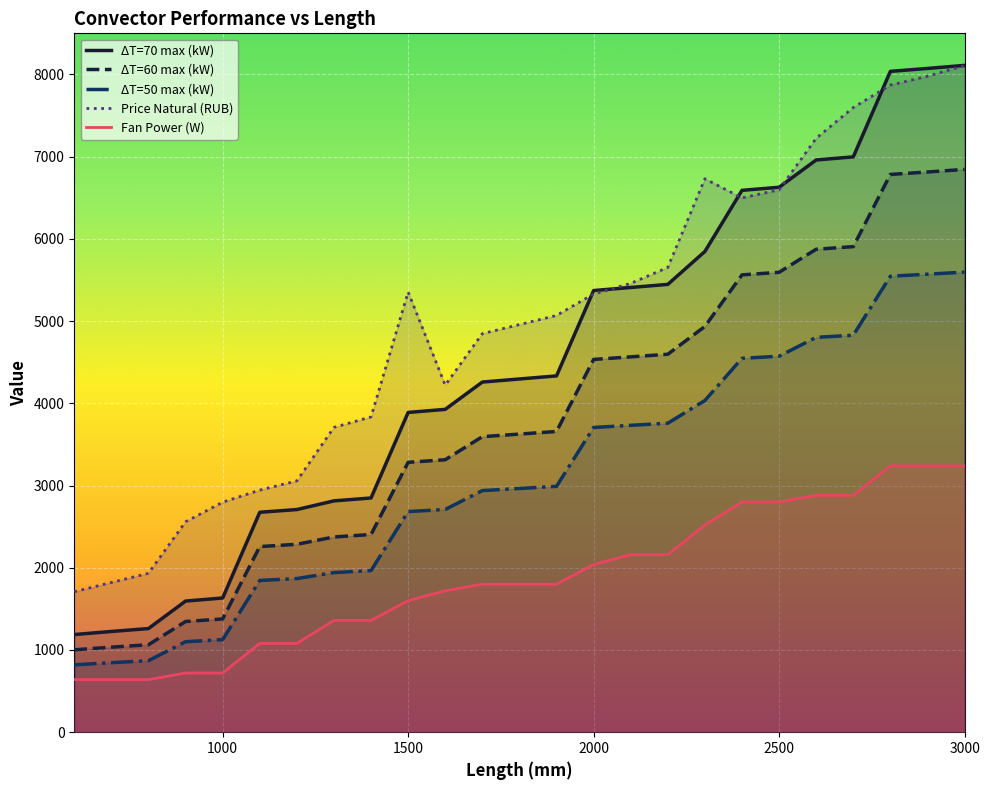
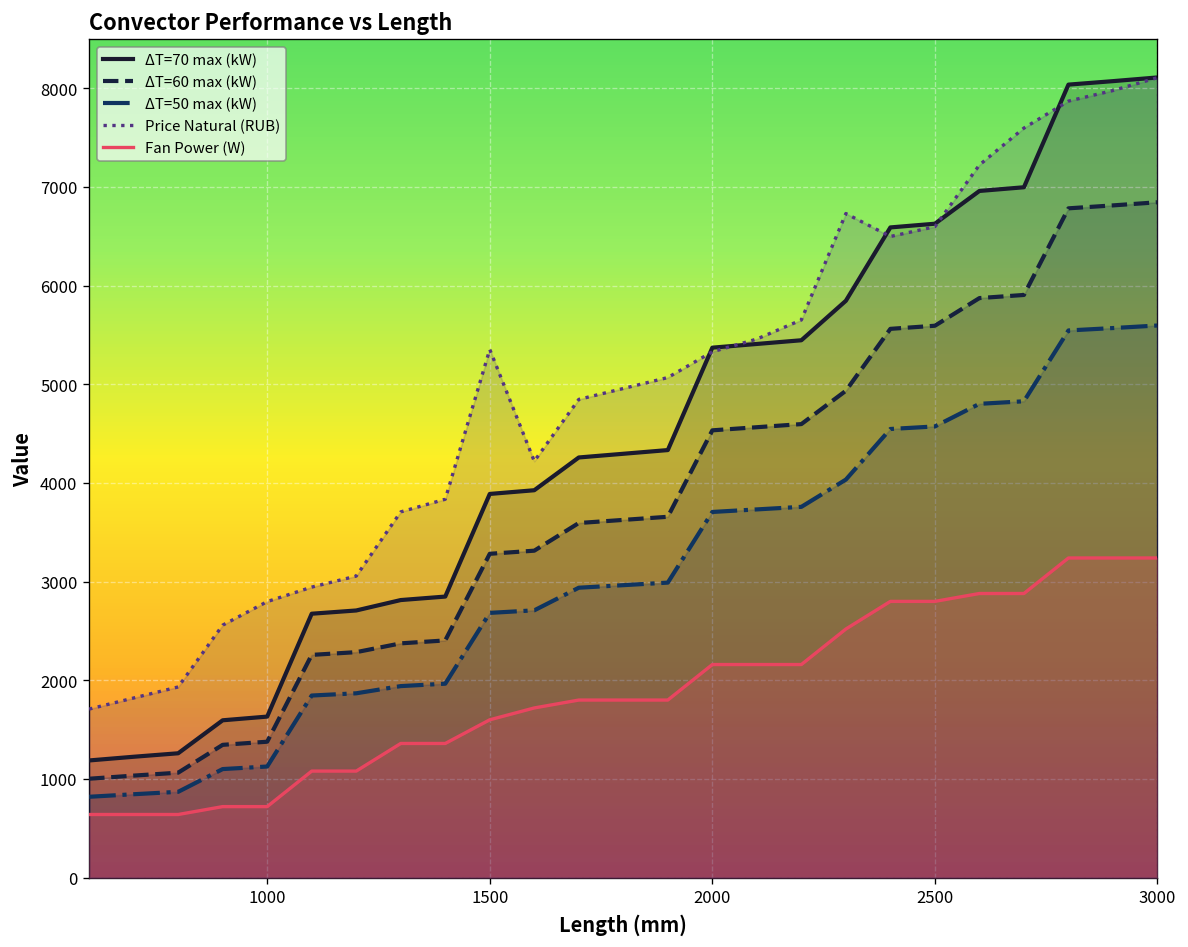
  {
    "Price Natural (RUB)": {
      "1000": 2800,
      "1500": 5400,
      "2000": 5300
    },
    "Fan Power (W)": {
      "1000": 700,
      "1500": 1600,
-     "2000": 2000,
+     "2000": 2200,
      "2500": 2800,
      "3000": 3200
    }
  }
